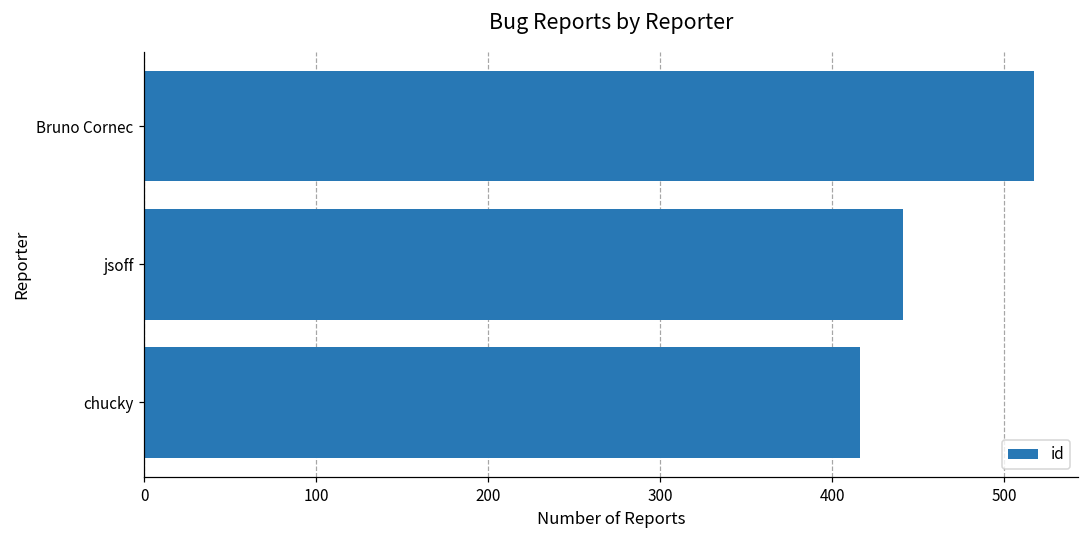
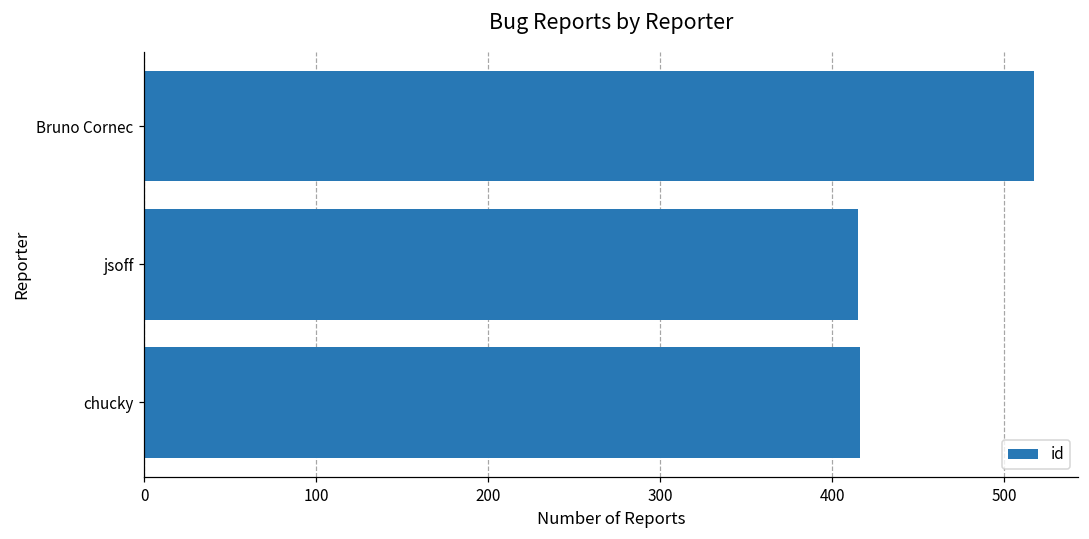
  {
    "Bruno Cornec": 517,
-   "jsoff": 441,
+   "jsoff": 415,
    "chucky": 416
  }
